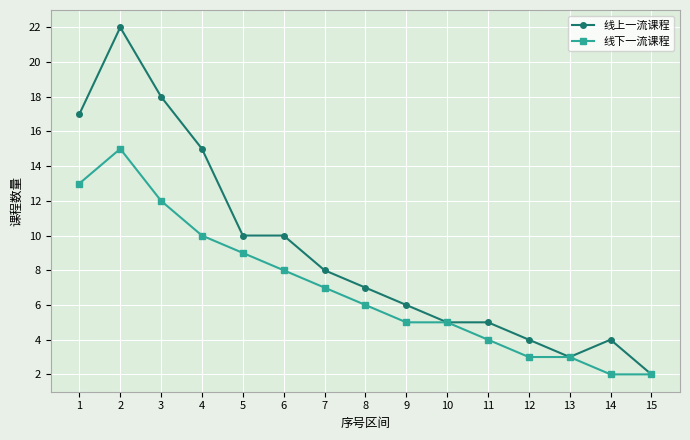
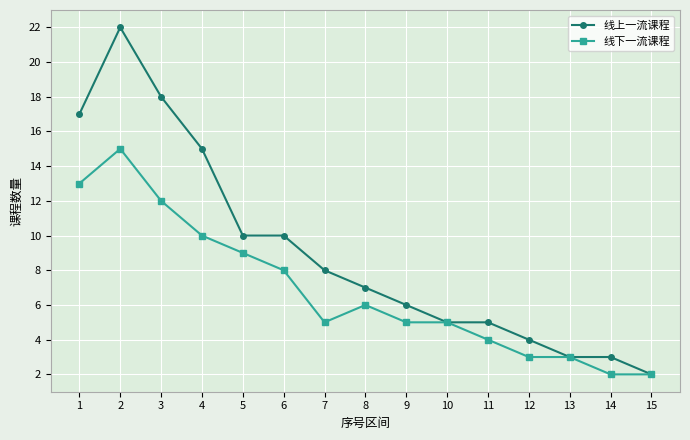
  {
    "线上一流课程": {
      "1": 17,
      "2": 22,
      "3": 18,
      "4": 15,
      "5": 10,
      "6": 10,
      "7": 8,
      "8": 7,
      "9": 6,
      "11": 5,
      "12": 4,
-     "14": 4
+     "14": 3
    },
    "线下一流课程": {
      "1": 13,
      "2": 15,
      "3": 12,
      "4": 10,
      "5": 9,
      "6": 8,
-     "7": 7,
+     "7": 5,
      "8": 6,
      "9": 5,
      "11": 4,
      "12": 3,
      "14": 2
    }
  }
